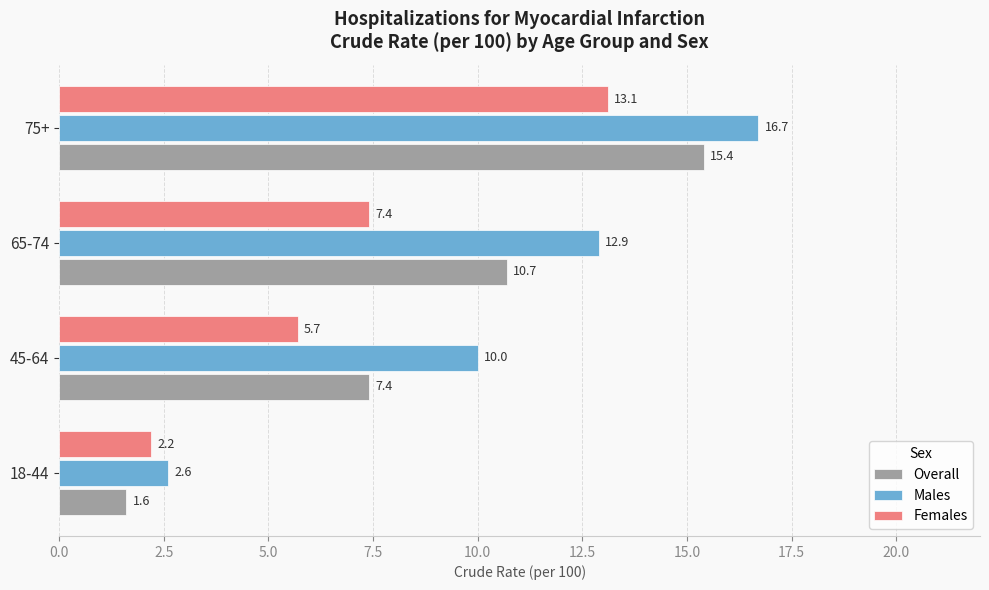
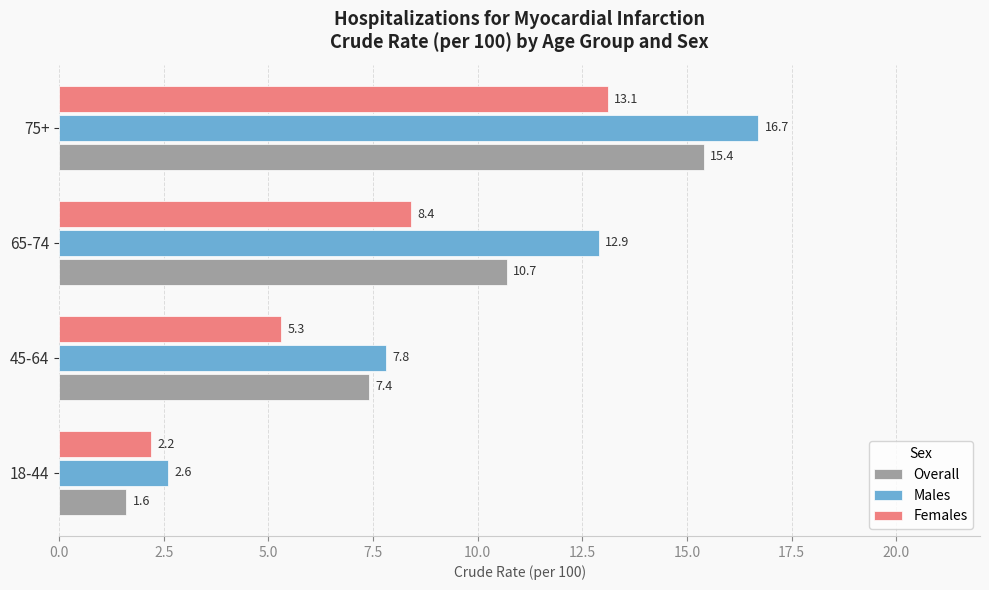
  {
    "Overall": {
      "75+": 15.4,
      "65-74": 10.7,
      "45-64": 7.4,
      "18-44": 1.6
    },
    "Males": {
      "75+": 16.7,
      "65-74": 12.9,
-     "45-64": 10.0,
+     "45-64": 7.8,
      "18-44": 2.6
    },
    "Females": {
      "75+": 13.1,
-     "65-74": 7.4,
-     "45-64": 5.7,
+     "65-74": 8.4,
+     "45-64": 5.3,
      "18-44": 2.2
    }
  }
